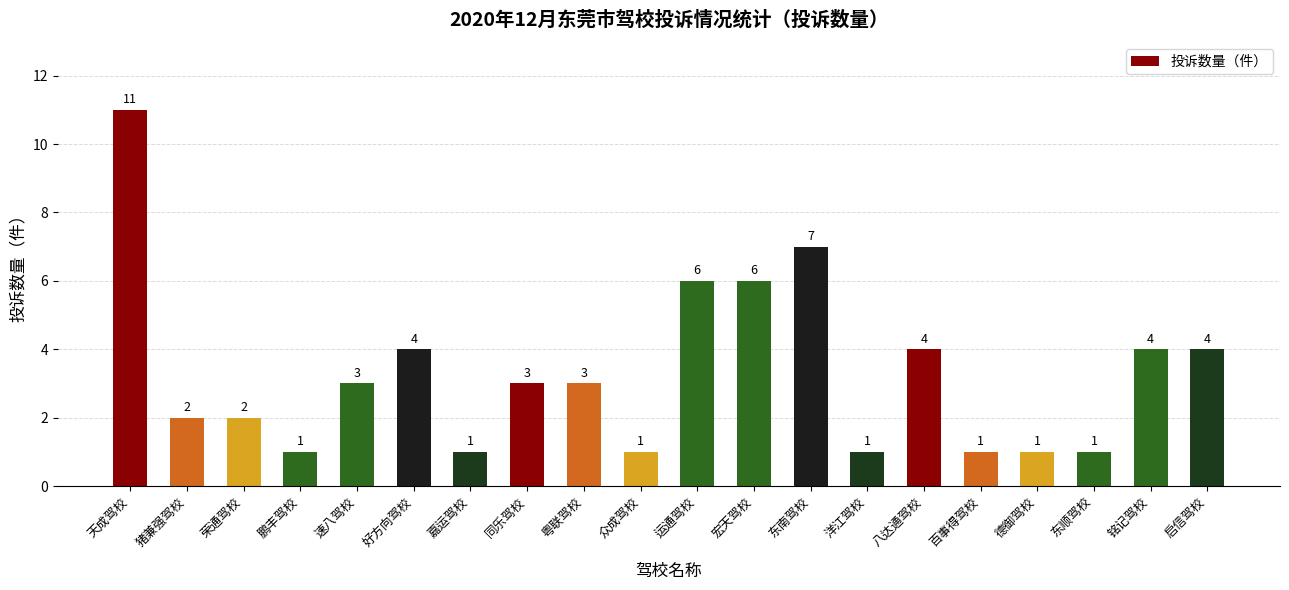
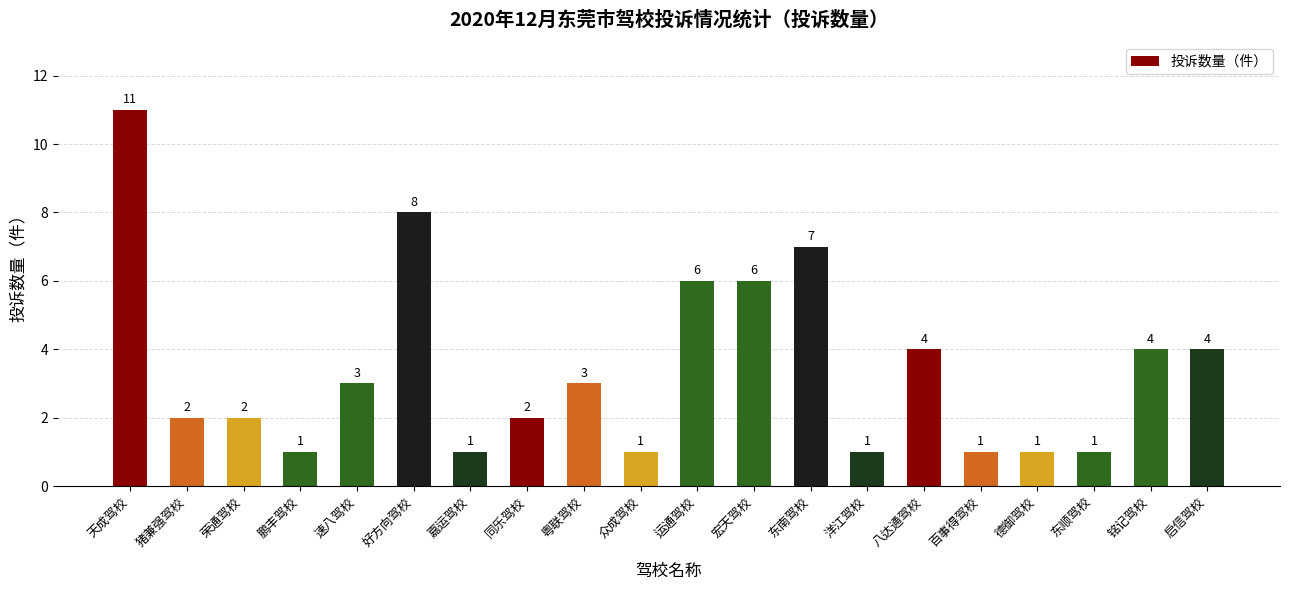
  {
    "天成驾校": 11,
    "猪兼强驾校": 2,
    "荣通驾校": 2,
    "鹏丰驾校": 1,
    "速八驾校": 3,
-   "好方向驾校": 4,
+   "好方向驾校": 8,
    "嘉运驾校": 1,
-   "同乐驾校": 3,
+   "同乐驾校": 2,
    "粤联驾校": 3,
    "众成驾校": 1,
    "运通驾校": 6,
    "宏天驾校": 6,
    "东南驾校": 7,
    "洋江驾校": 1,
    "八达通驾校": 4,
    "百事得驾校": 1,
    "德御驾校": 1,
    "东顺驾校": 1,
    "铭记驾校": 4,
    "启信驾校": 4
  }
